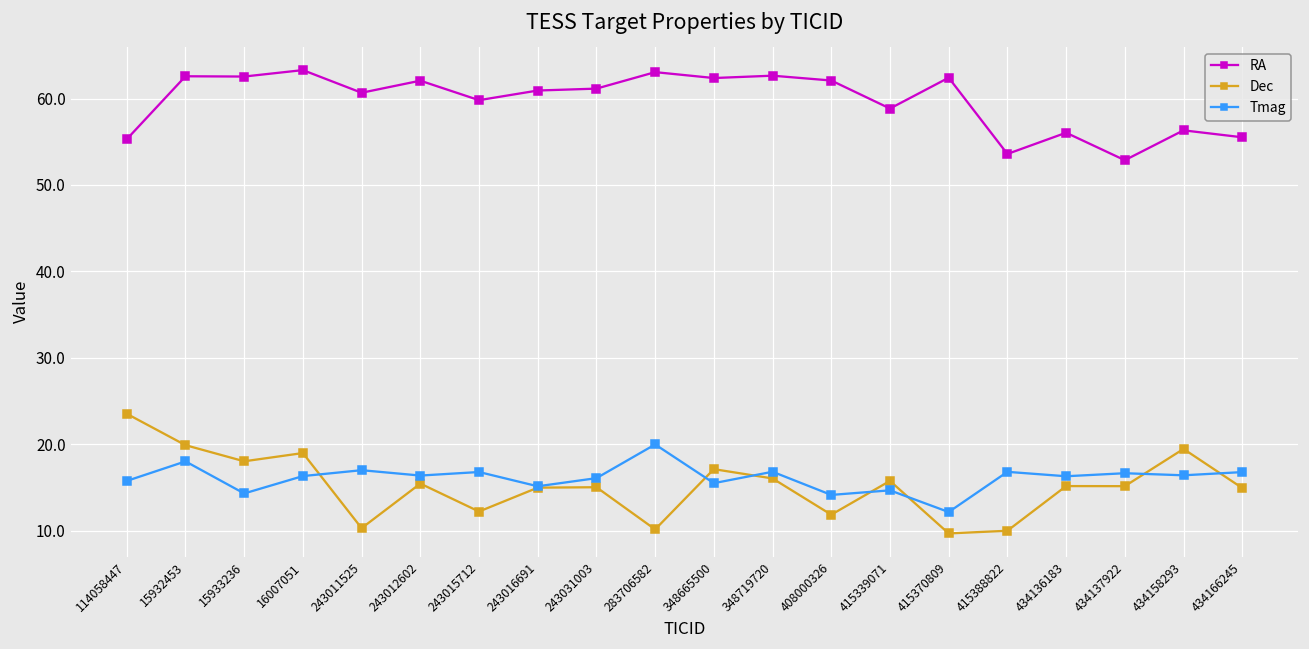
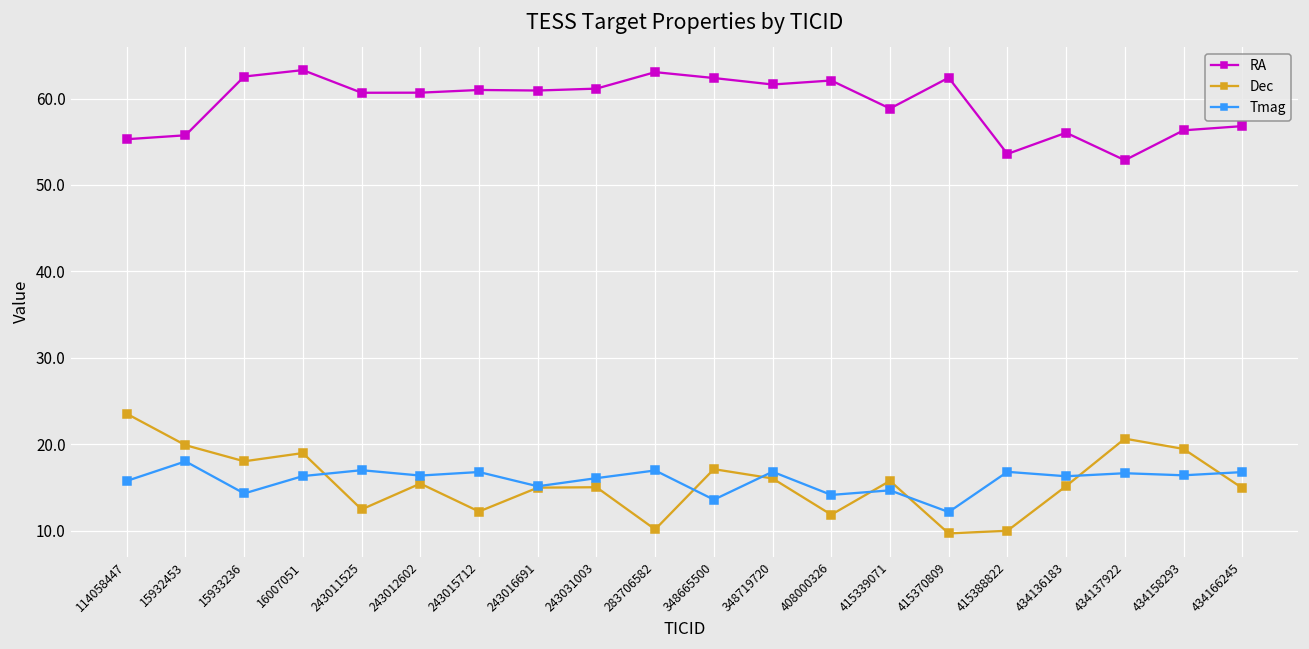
  {
    "RA": {
      "114058447": 55,
-     "15932453": 63,
+     "15932453": 56,
      "15933236": 63,
      "16007051": 63,
      "243011525": 61,
-     "243012602": 62,
-     "243015712": 60,
+     "243012602": 61,
+     "243015712": 61,
      "243016691": 61,
      "243031003": 61,
      "283706582": 63,
      "348665500": 62,
-     "348719720": 63,
+     "348719720": 62,
      "408000326": 62,
      "415339071": 59,
      "415370809": 62,
      "415388822": 54,
      "434136183": 56,
      "434137922": 53,
      "434158293": 56,
-     "434166245": 56
+     "434166245": 57
    },
    "Dec": {
      "114058447": 24,
      "15932453": 20,
      "15933236": 18,
      "16007051": 19,
-     "243011525": 10,
+     "243011525": 12,
      "243012602": 15,
      "243015712": 12,
      "243031003": 15,
      "283706582": 10,
      "348665500": 17,
      "348719720": 16,
      "408000326": 12,
      "415339071": 16,
      "415370809": 10,
      "415388822": 10,
      "434136183": 15,
-     "434137922": 15,
+     "434137922": 21,
      "434158293": 19,
      "434166245": 15
    },
    "Tmag": {
      "114058447": 16,
      "15932453": 18,
      "15933236": 14,
      "16007051": 16,
      "243011525": 17,
      "243012602": 16,
      "243015712": 17,
      "243031003": 16,
-     "283706582": 20,
-     "348665500": 16,
+     "283706582": 17,
+     "348665500": 14,
      "348719720": 17,
      "408000326": 14,
      "415339071": 15,
      "415370809": 12,
      "415388822": 17,
      "434136183": 16,
      "434137922": 17,
      "434158293": 16,
      "434166245": 17
    }
  }
